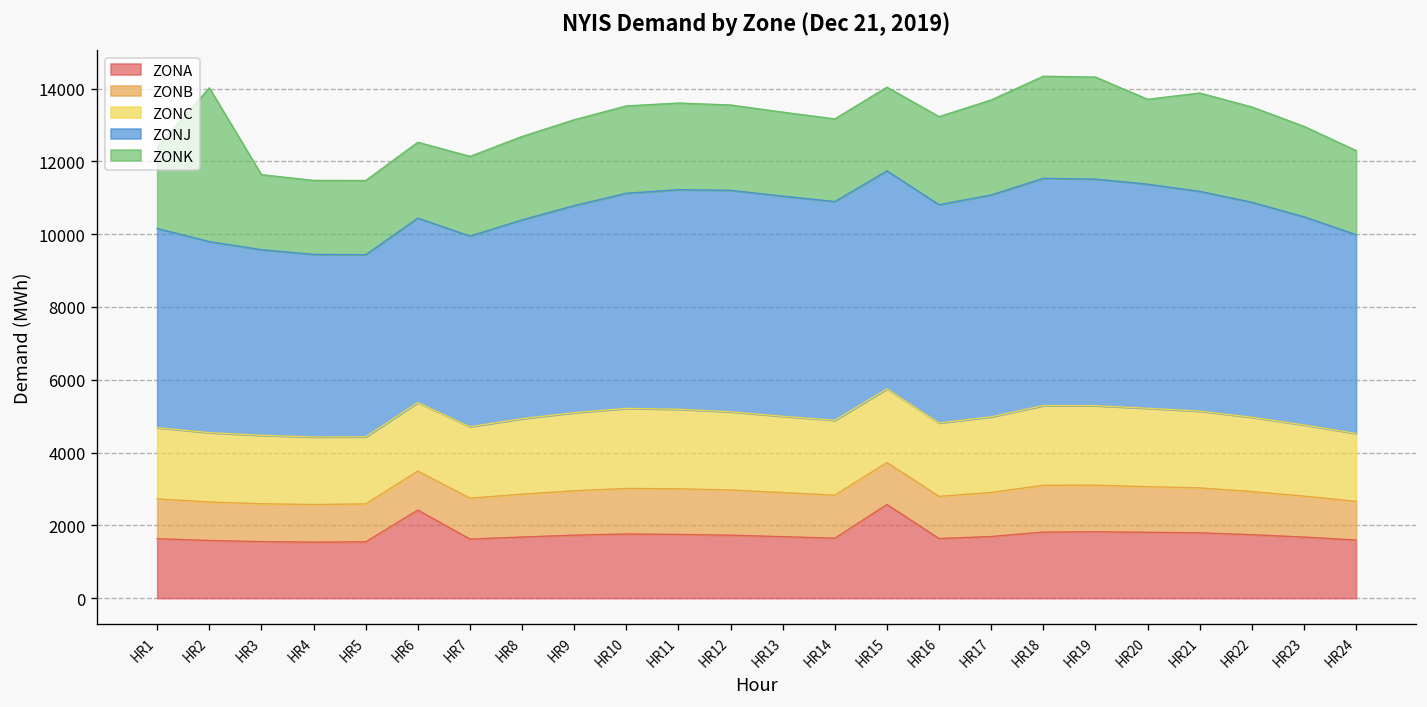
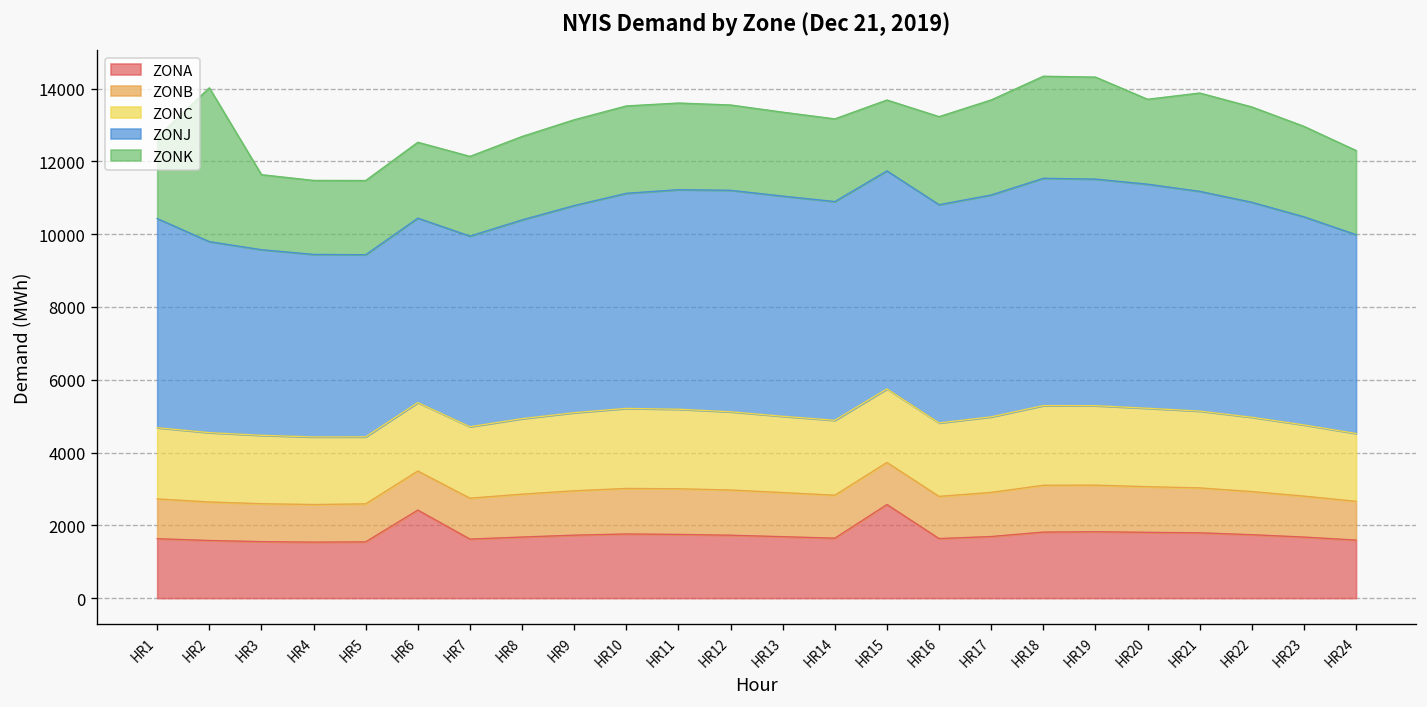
  {
    "ZONA": {
      "HR1": 1600,
      "HR2": 1600,
      "HR3": 1600,
      "HR4": 1500,
      "HR5": 1500,
      "HR6": 2400,
      "HR7": 1600,
      "HR8": 1700,
      "HR9": 1700,
      "HR10": 1800,
      "HR11": 1800,
      "HR12": 1700,
      "HR13": 1700,
      "HR14": 1600,
      "HR15": 2600,
      "HR16": 1600,
      "HR17": 1700,
      "HR18": 1800,
      "HR19": 1800,
      "HR20": 1800,
      "HR21": 1800,
      "HR22": 1700,
      "HR23": 1700,
      "HR24": 1600
    },
    "ZONJ": {
-     "HR1": 5500,
+     "HR1": 5700,
      "HR2": 5200,
      "HR3": 5100,
      "HR4": 5000,
      "HR5": 5000,
      "HR6": 5100,
      "HR7": 5200,
      "HR8": 5500,
      "HR9": 5700,
      "HR10": 5900,
      "HR11": 6000,
      "HR12": 6100,
      "HR13": 6000,
      "HR14": 6000,
      "HR15": 6000,
      "HR16": 6000,
      "HR17": 6100,
      "HR18": 6200,
      "HR19": 6200,
      "HR20": 6200,
      "HR21": 6000,
      "HR22": 5900,
      "HR23": 5700,
      "HR24": 5500
    },
    "ZONK": {
      "HR2": 4200,
      "HR3": 2100,
      "HR4": 2000,
      "HR5": 2000,
      "HR6": 2100,
      "HR7": 2200,
      "HR8": 2300,
      "HR9": 2400,
      "HR10": 2400,
      "HR11": 2400,
      "HR12": 2300,
      "HR13": 2300,
      "HR14": 2300,
-     "HR15": 2300,
+     "HR15": 1900,
      "HR16": 2400,
      "HR17": 2600,
      "HR18": 2800,
      "HR19": 2800,
      "HR20": 2300,
      "HR21": 2700,
      "HR22": 2600,
      "HR23": 2500,
      "HR24": 2300
    }
  }
